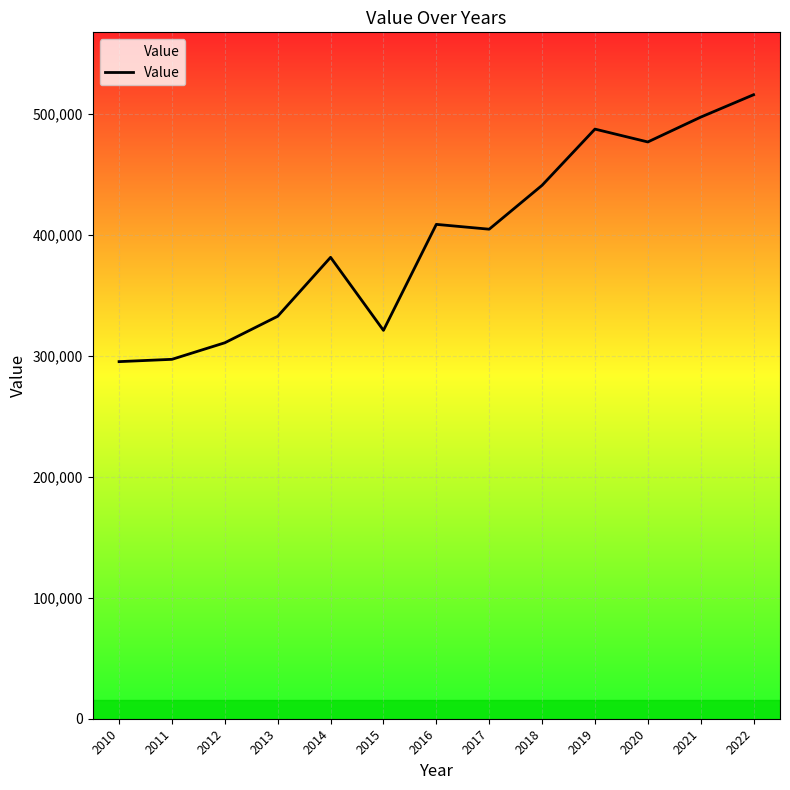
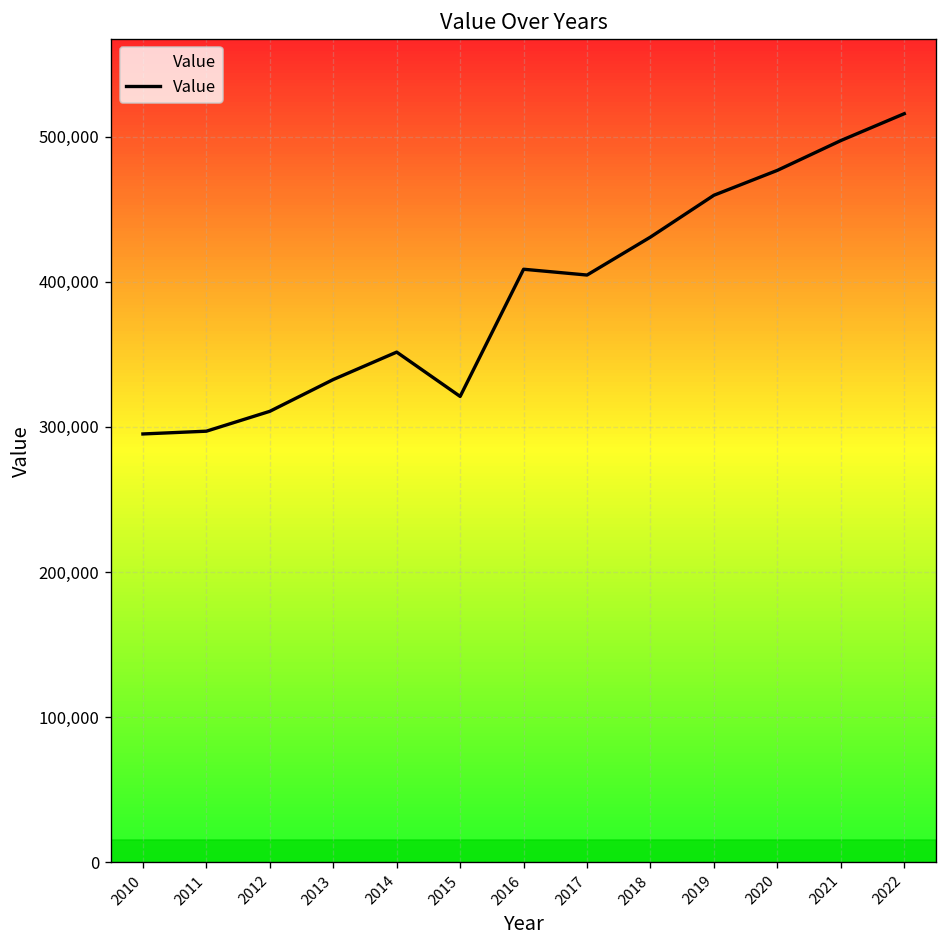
  {
    "2010": "295,000",
    "2011": "297,000",
    "2012": "311,000",
    "2013": "333,000",
-   "2014": "381,000",
+   "2014": "352,000",
    "2015": "321,000",
    "2016": "409,000",
    "2017": "405,000",
-   "2018": "441,000",
-   "2019": "487,000",
+   "2018": "431,000",
+   "2019": "460,000",
    "2020": "477,000",
    "2021": "497,000",
    "2022": "516,000"
  }
